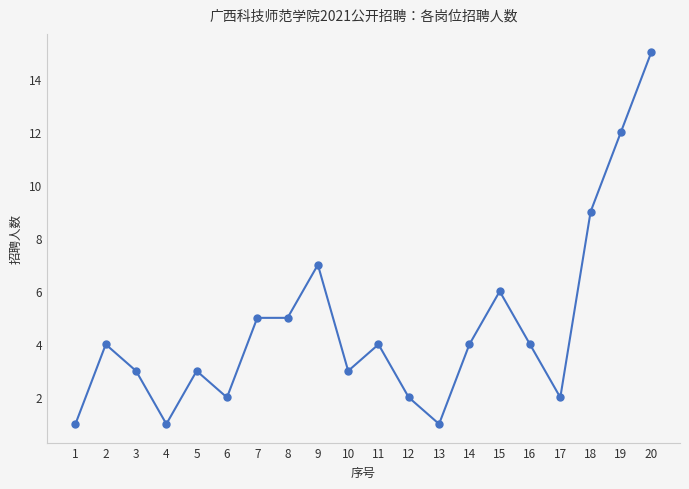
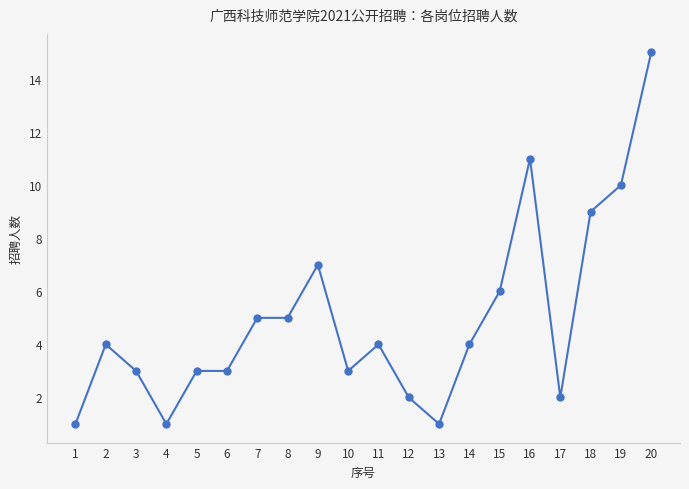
  {
    "1": 1,
    "2": 4,
    "3": 3,
    "4": 1,
    "5": 3,
-   "6": 2,
+   "6": 3,
    "7": 5,
    "8": 5,
    "9": 7,
    "10": 3,
    "11": 4,
    "12": 2,
    "13": 1,
    "14": 4,
    "15": 6,
-   "16": 4,
+   "16": 11,
    "17": 2,
    "18": 9,
-   "19": 12,
+   "19": 10,
    "20": 15
  }
